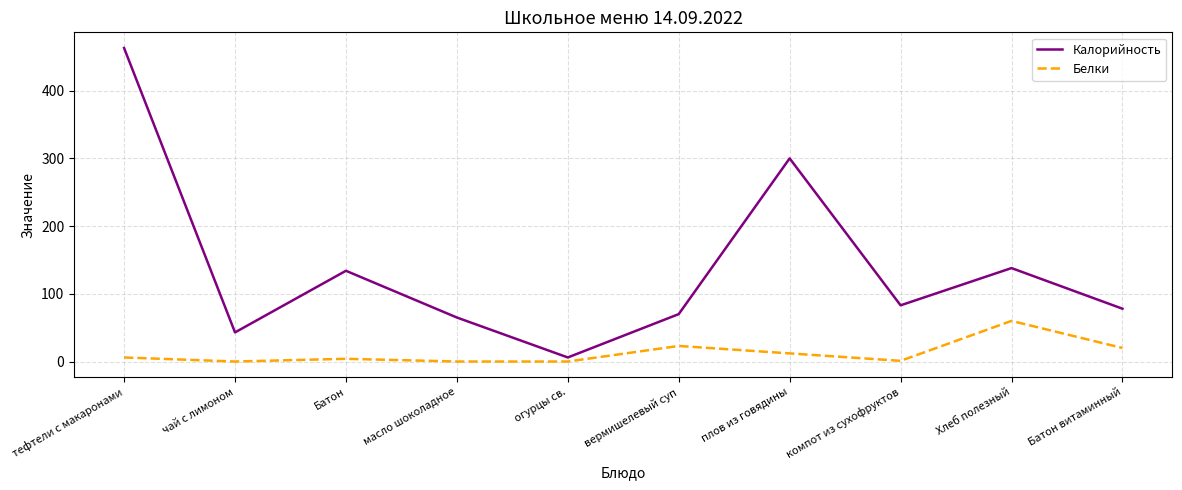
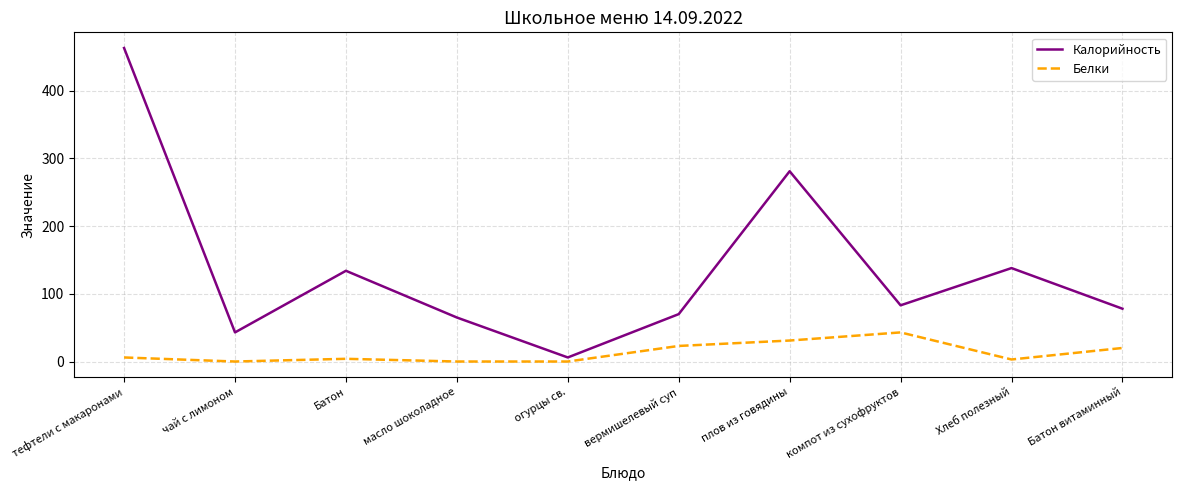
  {
    "Калорийность": {
      "тефтели с макаронами": 460,
      "чай с лимоном": 40,
      "Батон": 130,
      "масло шоколадное": 70,
      "огурцы св.": 10,
      "вермишелевый суп": 70,
-     "плов из говядины": 300,
+     "плов из говядины": 280,
      "компот из сухофруктов": 80,
      "Хлеб полезный": 140,
      "Батон витаминный": 80
    },
    "Белки": {
      "тефтели с макаронами": 10,
      "чай с лимоном": 0,
      "Батон": 0,
      "масло шоколадное": 0,
      "огурцы св.": 0,
      "вермишелевый суп": 20,
-     "плов из говядины": 10,
-     "компот из сухофруктов": 0,
-     "Хлеб полезный": 60,
+     "плов из говядины": 30,
+     "компот из сухофруктов": 40,
+     "Хлеб полезный": 0,
      "Батон витаминный": 20
    }
  }
